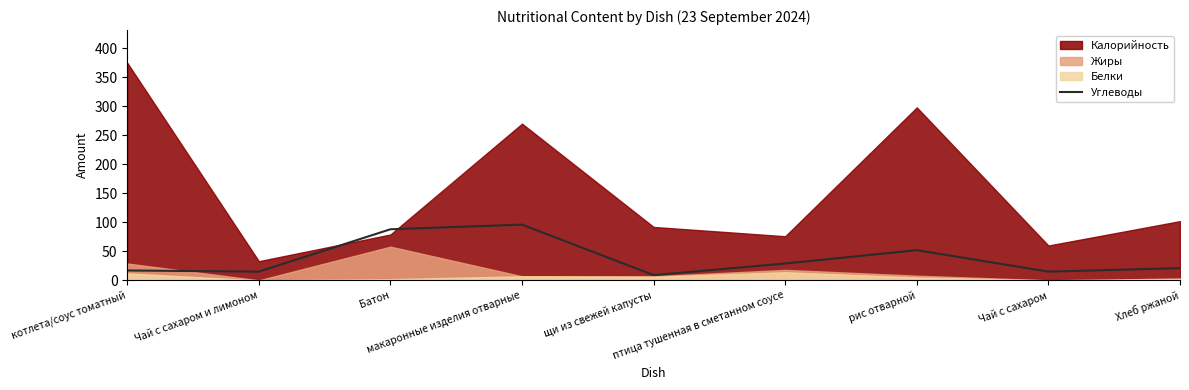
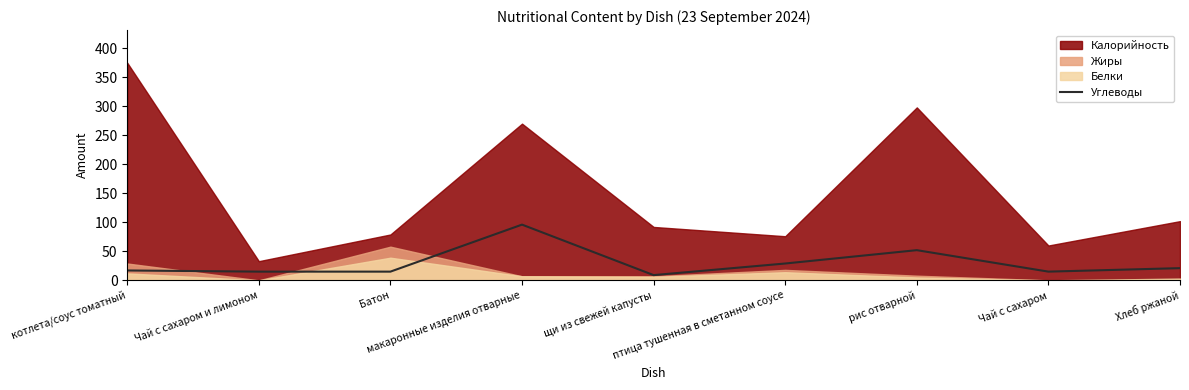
  {
    "Углеводы": {
      "котлета/соус томатный": 20,
      "Чай с сахаром и лимоном": 20,
-     "Батон": 90,
+     "Батон": 20,
      "макаронные изделия отварные": 100,
      "птица тушенная в сметанном соусе": 30,
      "рис отварной": 50,
      "Чай с сахаром": 20,
      "Хлеб ржаной": 20
    },
    "Калорийность": {
      "котлета/соус томатный": 380,
      "Чай с сахаром и лимоном": 30,
      "Батон": 80,
      "макаронные изделия отварные": 270,
      "щи из свежей капусты": 90,
      "птица тушенная в сметанном соусе": 80,
      "рис отварной": 300,
      "Чай с сахаром": 60,
      "Хлеб ржаной": 100
    },
    "Жиры": {
      "котлета/соус томатный": 30,
      "Батон": 60
    },
    "Белки": {
      "котлета/соус томатный": 10,
-     "Батон": 0
+     "Батон": 40
    }
  }
